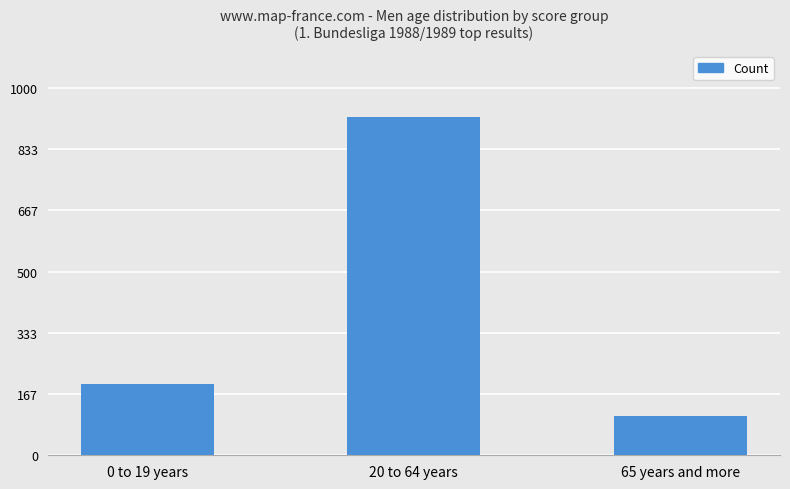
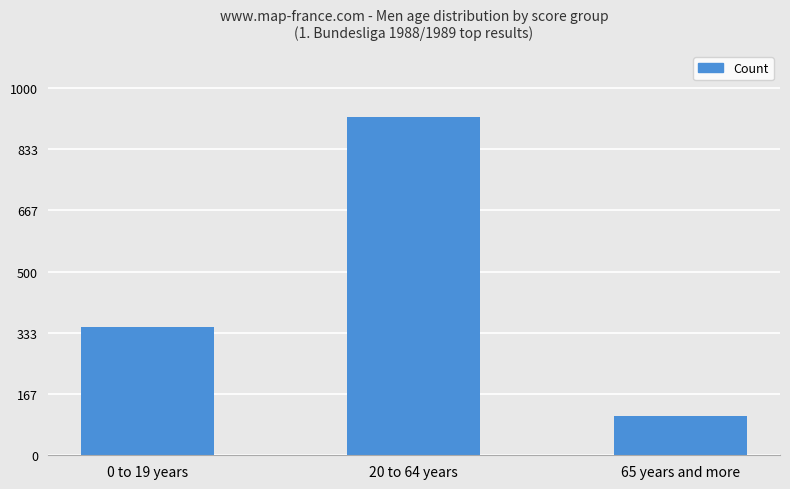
  {
-   "0 to 19 years": 190,
+   "0 to 19 years": 350,
    "20 to 64 years": 920,
    "65 years and more": 110
  }
